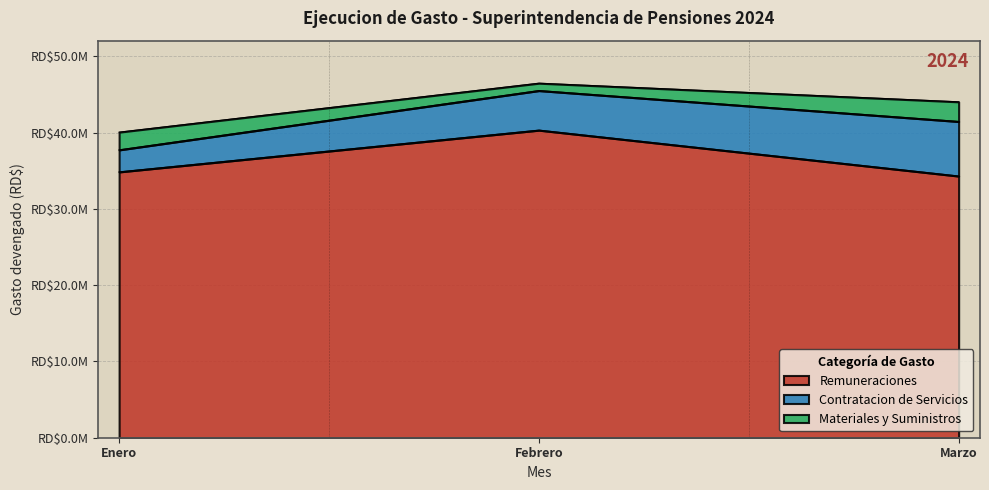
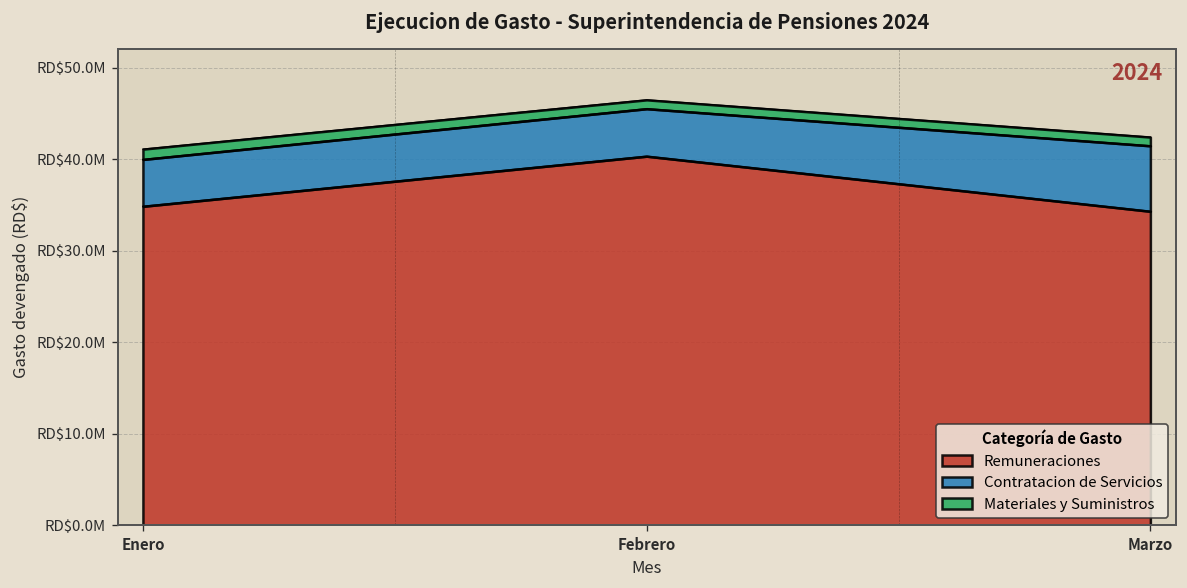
  {
    "Remuneraciones": {
      "Enero": "RD$35000000",
      "Febrero": "RD$40000000",
      "Marzo": "RD$34000000"
    },
    "Contratacion de Servicios": {
-     "Enero": "RD$3000000",
+     "Enero": "RD$5000000",
      "Febrero": "RD$5000000",
      "Marzo": "RD$7000000"
    },
    "Materiales y Suministros": {
-     "Enero": "RD$2000000",
+     "Enero": "RD$1000000",
      "Febrero": "RD$1000000",
-     "Marzo": "RD$3000000"
+     "Marzo": "RD$1000000"
    }
  }
